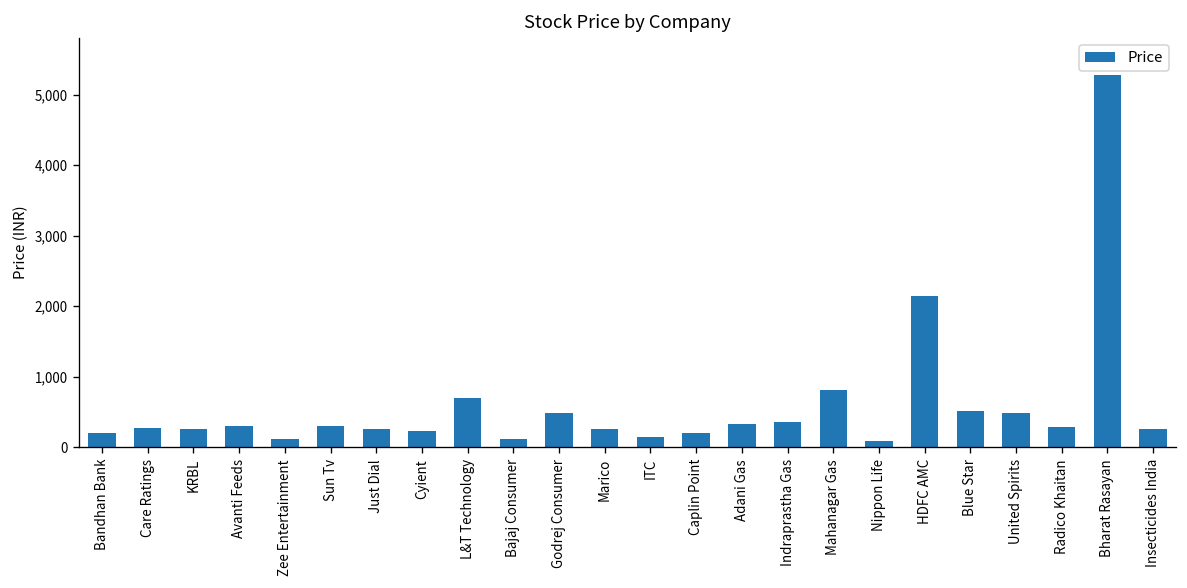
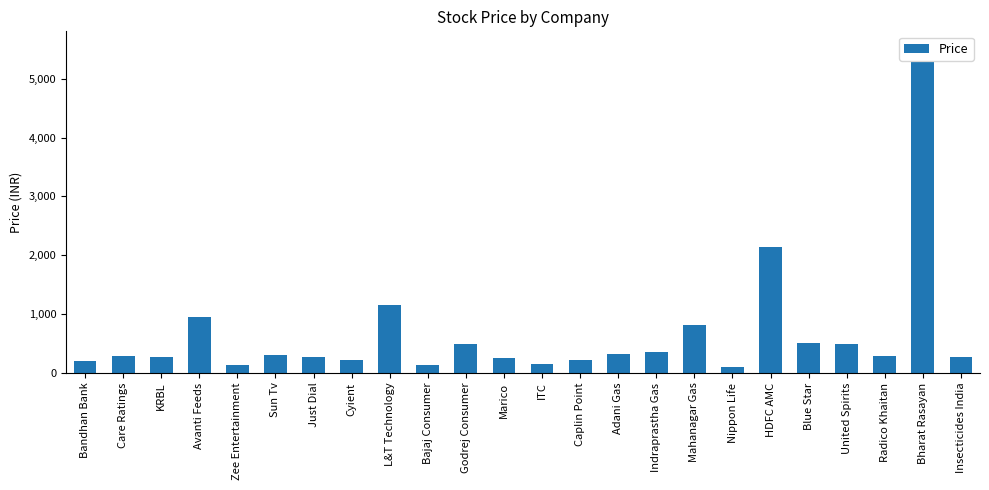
  {
    "Bandhan Bank": "200",
    "Care Ratings": "300",
    "KRBL": "300",
-   "Avanti Feeds": "300",
+   "Avanti Feeds": "900",
    "Zee Entertainment": "100",
    "Sun Tv": "300",
    "Just Dial": "300",
    "Cyient": "200",
-   "L&T Technology": "700",
+   "L&T Technology": "1,200",
    "Bajaj Consumer": "100",
    "Godrej Consumer": "500",
    "Marico": "300",
    "ITC": "100",
    "Caplin Point": "200",
    "Adani Gas": "300",
    "Indraprastha Gas": "400",
    "Mahanagar Gas": "800",
    "Nippon Life": "100",
    "HDFC AMC": "2,100",
    "Blue Star": "500",
    "United Spirits": "500",
    "Radico Khaitan": "300",
    "Bharat Rasayan": "5,300",
    "Insecticides India": "300"
  }
